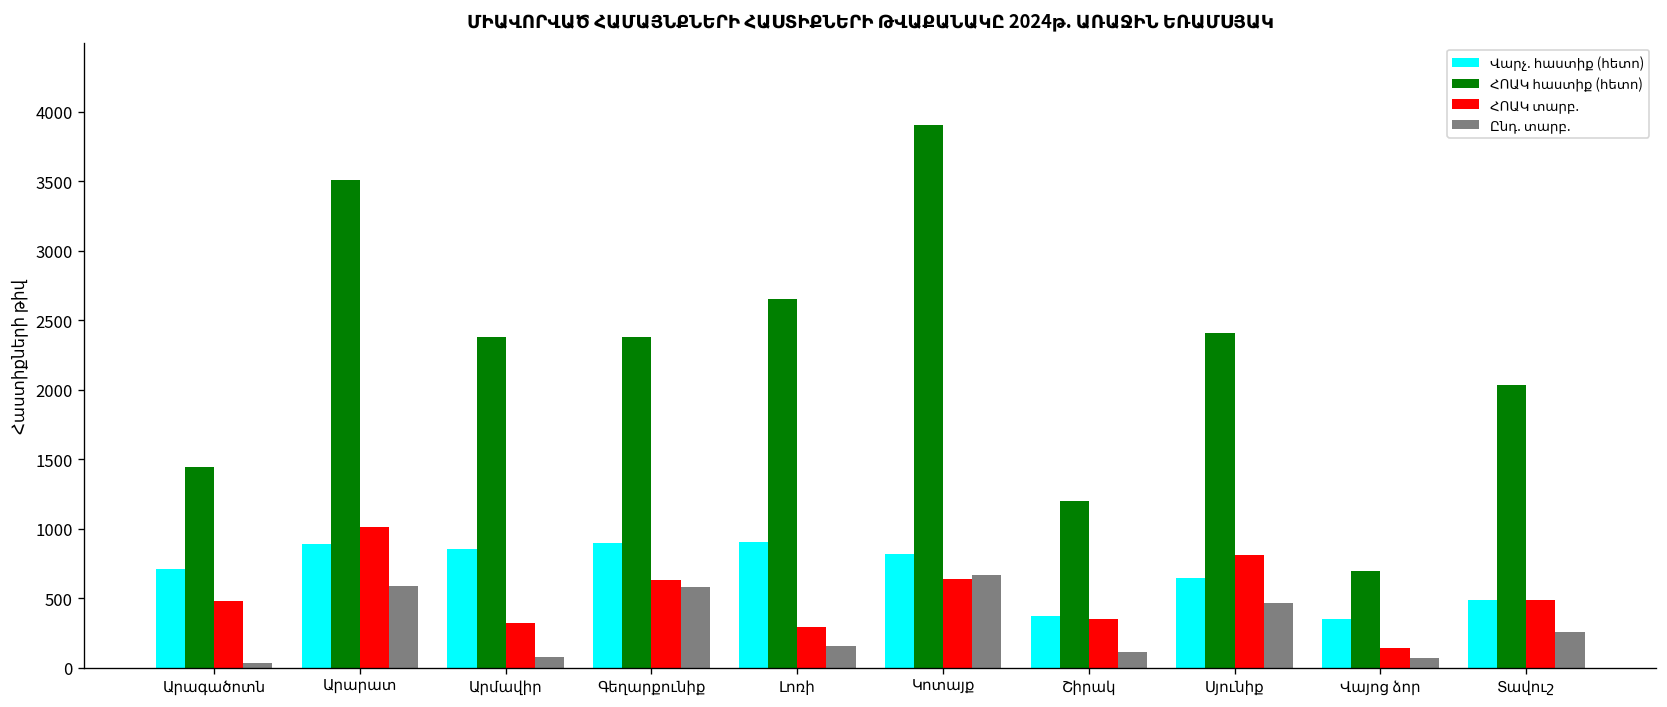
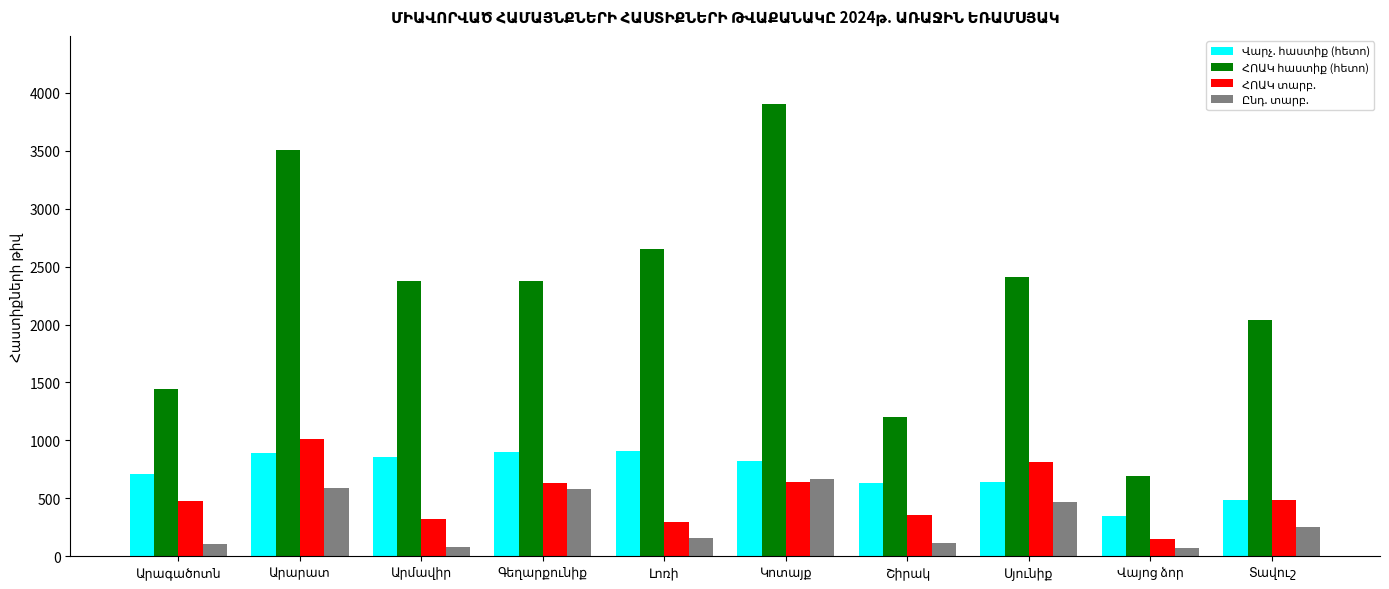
  {
    "Վարչ. հաստիք (հետո)": {
      "Արագածոտն": 710,
      "Արարատ": 890,
      "Արմավիր": 860,
      "Գեղարքունիք": 900,
      "Լոռի": 900,
      "Կոտայք": 820,
-     "Շիրակ": 370,
+     "Շիրակ": 630,
      "Սյունիք": 640,
      "Վայոց ձոր": 350,
      "Տավուշ": 490
    },
    "ՀՈԱԿ հաստիք (հետո)": {
      "Արագածոտն": 1450,
      "Արարատ": 3510,
      "Արմավիր": 2380,
      "Գեղարքունիք": 2380,
      "Լոռի": 2650,
      "Կոտայք": 3910,
      "Շիրակ": 1200,
      "Սյունիք": 2410,
      "Վայոց ձոր": 700,
      "Տավուշ": 2040
    },
    "ՀՈԱԿ տարբ.": {
      "Արագածոտն": 480,
      "Արարատ": 1010,
      "Արմավիր": 320,
      "Գեղարքունիք": 630,
      "Լոռի": 290,
      "Կոտայք": 640,
      "Շիրակ": 350,
      "Սյունիք": 810,
      "Վայոց ձոր": 140,
      "Տավուշ": 490
    },
    "Ընդ. տարբ.": {
-     "Արագածոտն": 40,
+     "Արագածոտն": 110,
      "Արարատ": 590,
      "Արմավիր": 80,
      "Գեղարքունիք": 580,
      "Լոռի": 150,
      "Կոտայք": 660,
      "Շիրակ": 110,
      "Սյունիք": 470,
      "Վայոց ձոր": 70,
      "Տավուշ": 260
    }
  }
